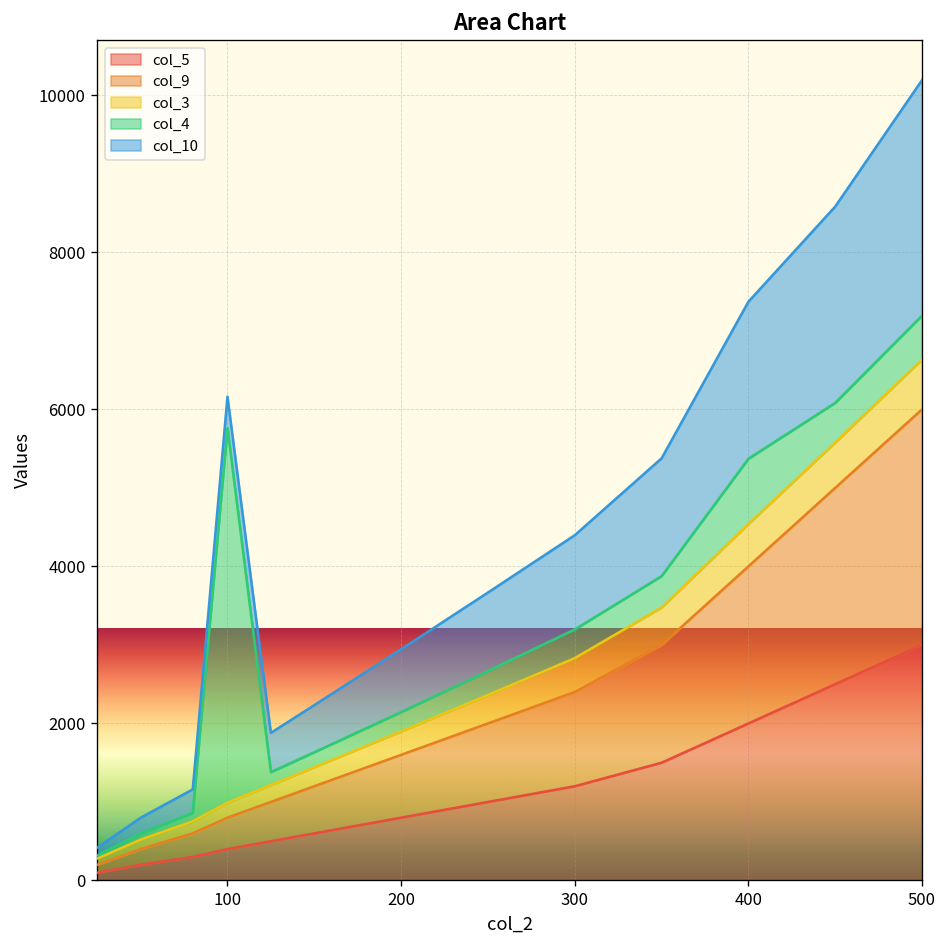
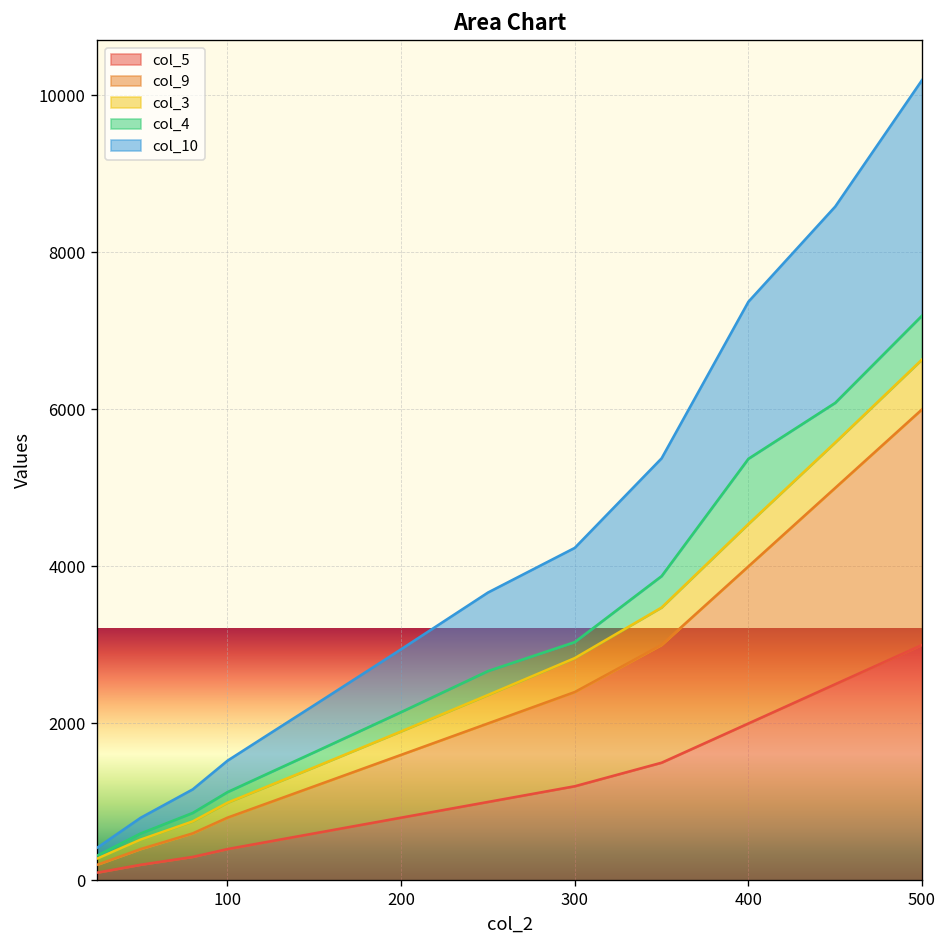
  {
    "col_4": {
-     "100": 4800,
+     "100": 100,
      "200": 200,
-     "300": 400,
+     "300": 200,
      "400": 800,
      "500": 600
    },
    "col_10": {
      "100": 400,
      "200": 800,
      "300": 1200,
      "400": 2000,
      "500": 3000
    }
  }
